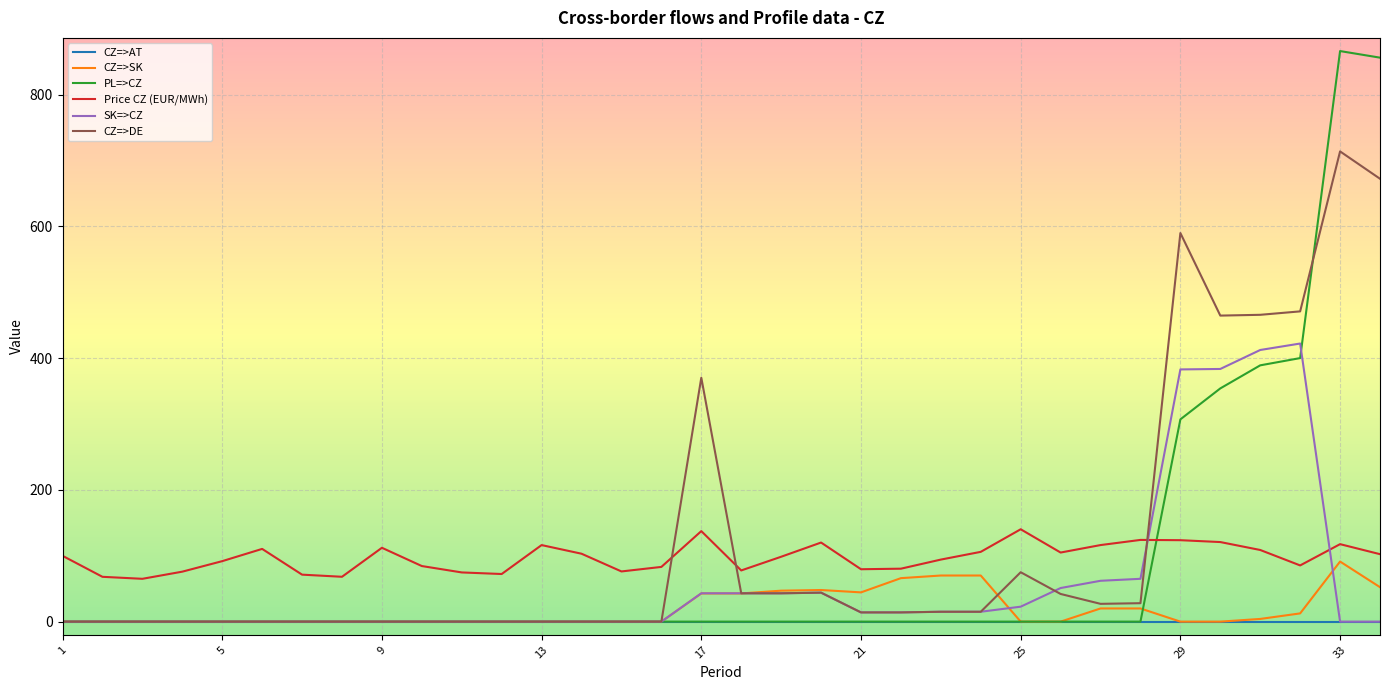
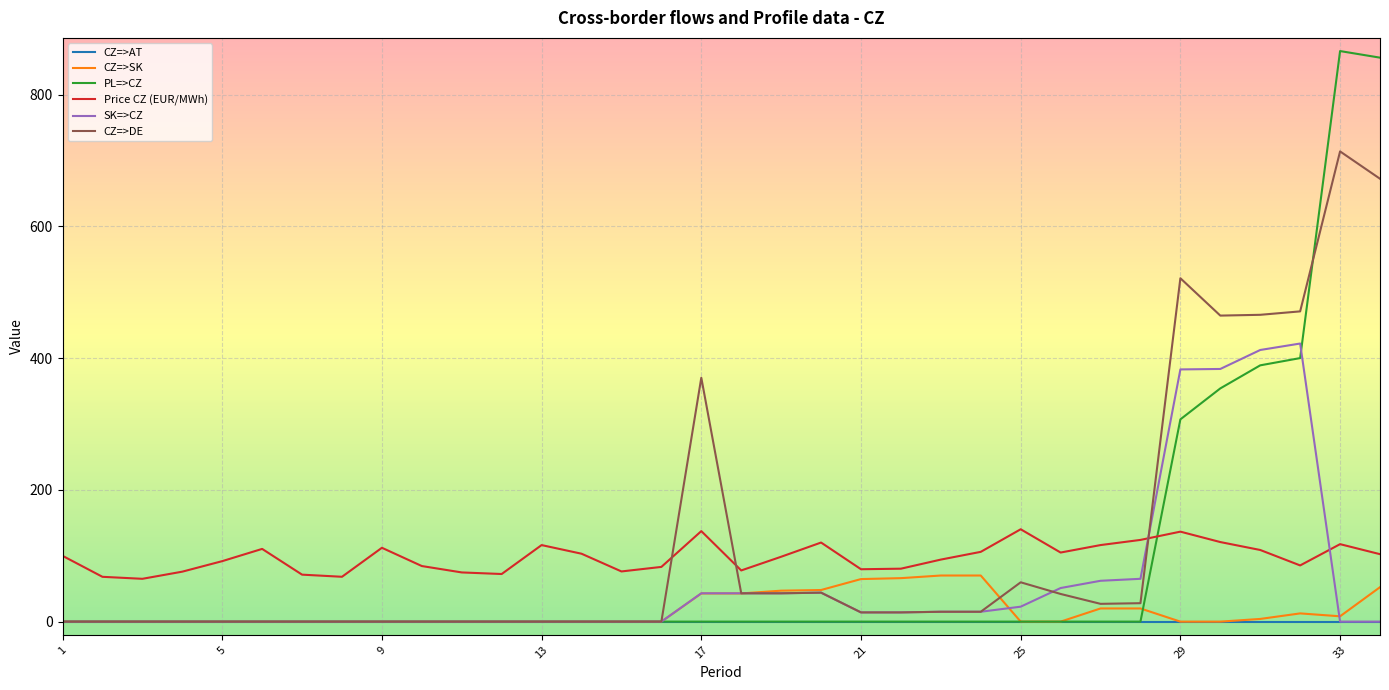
  {
    "CZ=>SK": {
-     "21": 40,
-     "33": 90
+     "21": 60,
+     "33": 10
    },
    "PL=>CZ": {
      "29": 310,
      "33": 870
    },
    "Price CZ (EUR/MWh)": {
      "1": 100,
      "5": 90,
      "9": 110,
      "13": 120,
      "17": 140,
      "21": 80,
      "25": 140,
-     "29": 120,
+     "29": 140,
      "33": 120
    },
    "SK=>CZ": {
      "25": 20,
      "29": 380
    },
    "CZ=>DE": {
      "17": 370,
-     "25": 80,
-     "29": 590,
+     "25": 60,
+     "29": 520,
      "33": 710
    }
  }
